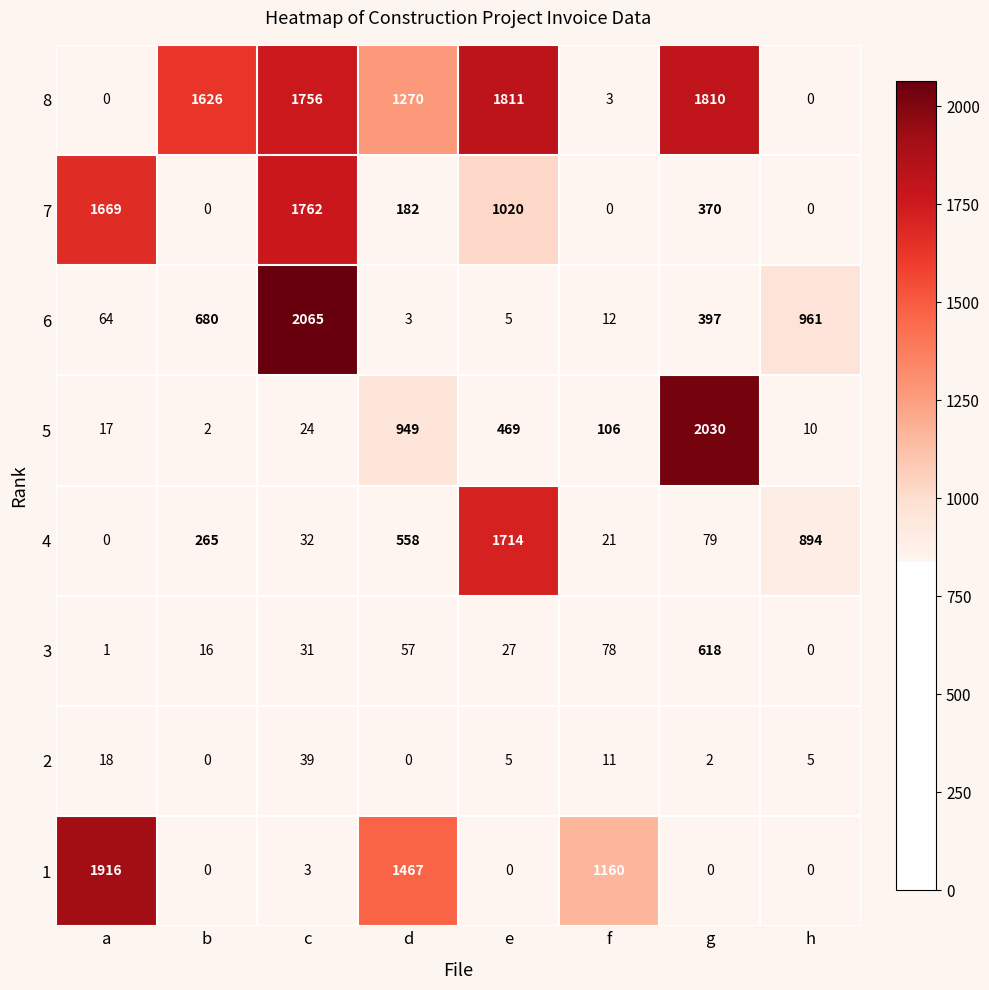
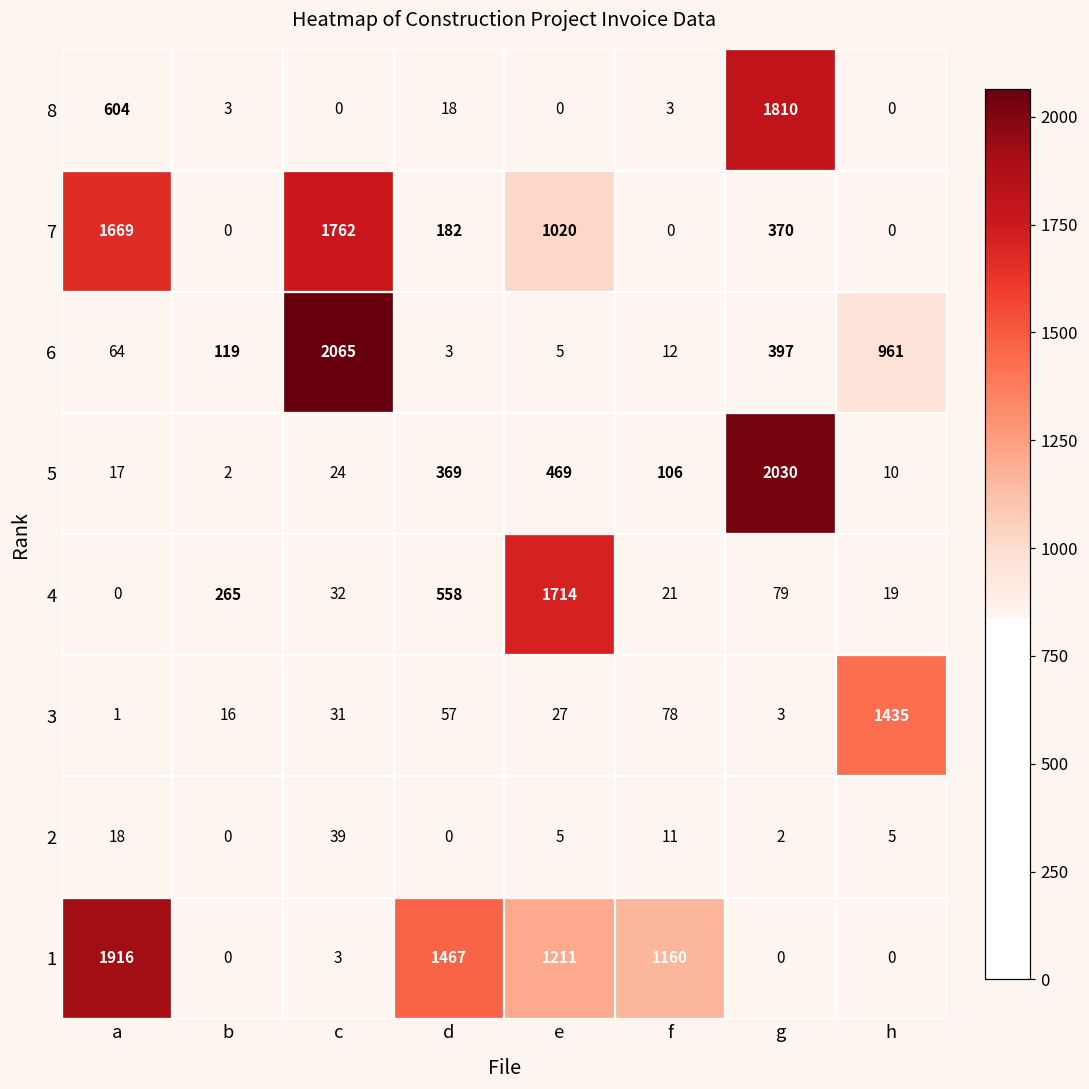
  {
    "8": {
-     "a": 0,
-     "b": 1626,
-     "c": 1756,
-     "d": 1270,
-     "e": 1811,
+     "a": 604,
+     "b": 3,
+     "c": 0,
+     "d": 18,
+     "e": 0,
      "f": 3,
      "g": 1810,
      "h": 0
    },
    "7": {
      "a": 1669,
      "b": 0,
      "c": 1762,
      "d": 182,
      "e": 1020,
      "f": 0,
      "g": 370,
      "h": 0
    },
    "6": {
      "a": 64,
-     "b": 680,
+     "b": 119,
      "c": 2065,
      "d": 3,
      "e": 5,
      "f": 12,
      "g": 397,
      "h": 961
    },
    "5": {
      "a": 17,
      "b": 2,
      "c": 24,
-     "d": 949,
+     "d": 369,
      "e": 469,
      "f": 106,
      "g": 2030,
      "h": 10
    },
    "4": {
      "a": 0,
      "b": 265,
      "c": 32,
      "d": 558,
      "e": 1714,
      "f": 21,
      "g": 79,
-     "h": 894
+     "h": 19
    },
    "3": {
      "a": 1,
      "b": 16,
      "c": 31,
      "d": 57,
      "e": 27,
      "f": 78,
-     "g": 618,
-     "h": 0
+     "g": 3,
+     "h": 1435
    },
    "2": {
      "a": 18,
      "b": 0,
      "c": 39,
      "d": 0,
      "e": 5,
      "f": 11,
      "g": 2,
      "h": 5
    },
    "1": {
      "a": 1916,
      "b": 0,
      "c": 3,
      "d": 1467,
-     "e": 0,
+     "e": 1211,
      "f": 1160,
      "g": 0,
      "h": 0
    }
  }
